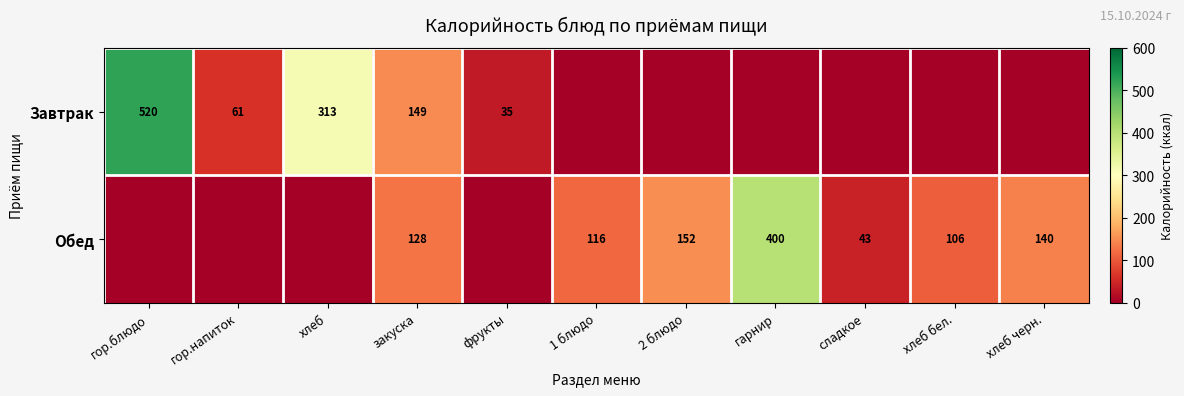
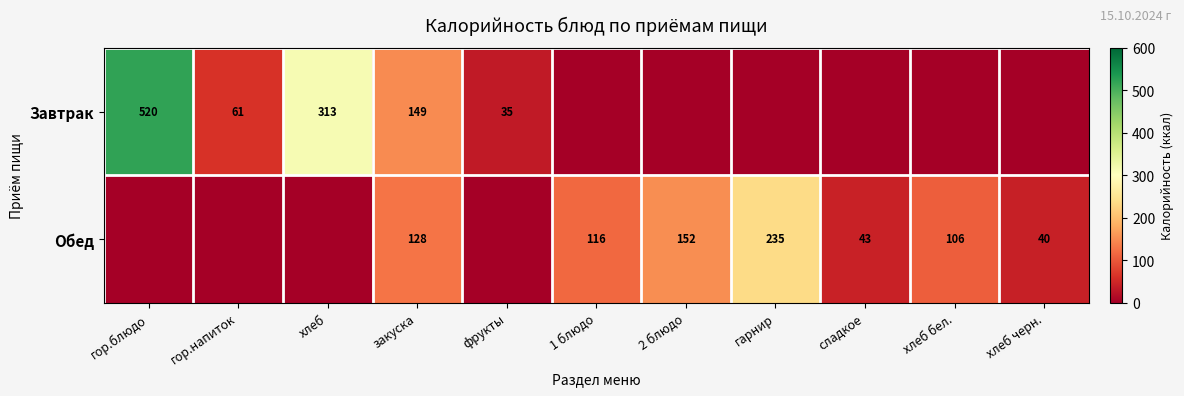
  {
    "Завтрак": {
      "гор.блюдо": 520,
      "гор.напиток": 61,
      "хлеб": 313,
      "закуска": 149,
      "фрукты": 35
    },
    "Обед": {
      "закуска": 128,
      "1 блюдо": 116,
      "2 блюдо": 152,
-     "гарнир": 400,
+     "гарнир": 235,
      "сладкое": 43,
      "хлеб бел.": 106,
-     "хлеб черн.": 140
+     "хлеб черн.": 40
    }
  }
